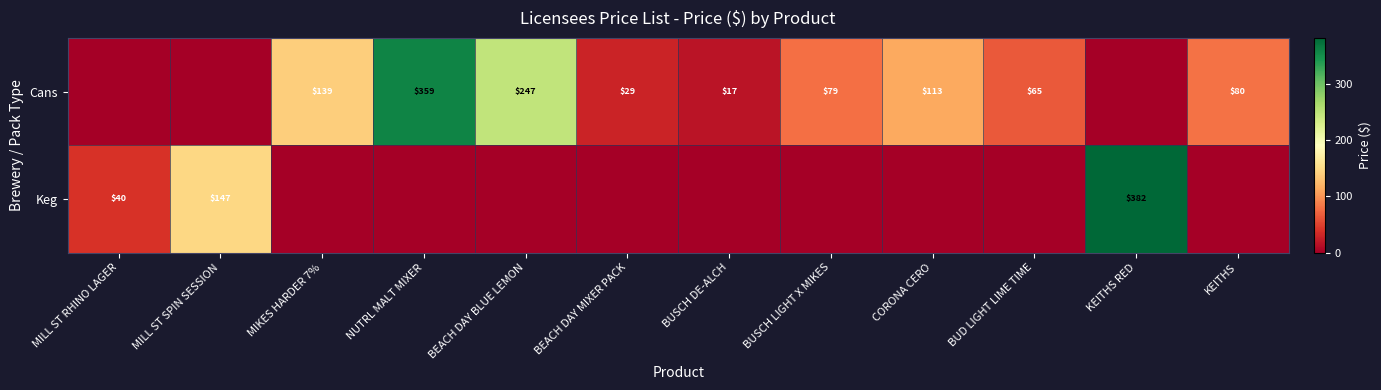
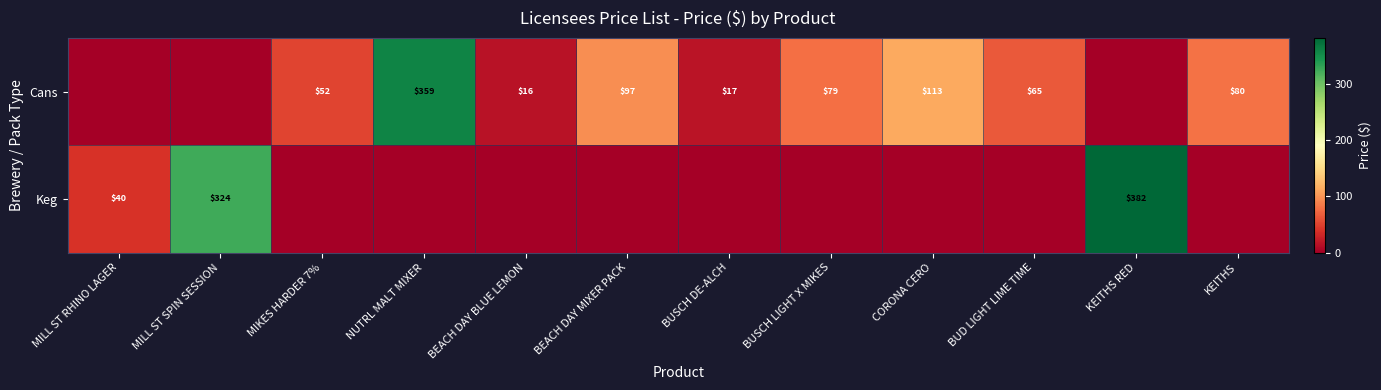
  {
    "Cans": {
-     "MIKES HARDER 7%": "$139",
+     "MIKES HARDER 7%": "$52",
      "NUTRL MALT MIXER": "$359",
-     "BEACH DAY BLUE LEMON": "$247",
-     "BEACH DAY MIXER PACK": "$29",
+     "BEACH DAY BLUE LEMON": "$16",
+     "BEACH DAY MIXER PACK": "$97",
      "BUSCH DE-ALCH": "$17",
      "BUSCH LIGHT X MIKES": "$79",
      "CORONA CERO": "$113",
      "BUD LIGHT LIME TIME": "$65",
      "KEITHS": "$80"
    },
    "Keg": {
      "MILL ST RHINO LAGER": "$40",
-     "MILL ST SPIN SESSION": "$147",
+     "MILL ST SPIN SESSION": "$324",
      "KEITHS RED": "$382"
    }
  }
